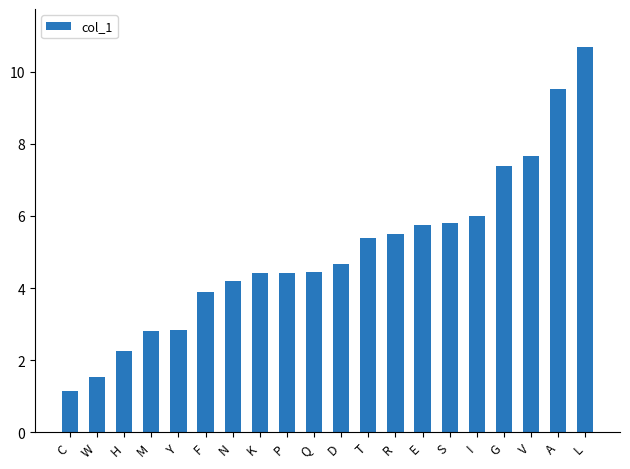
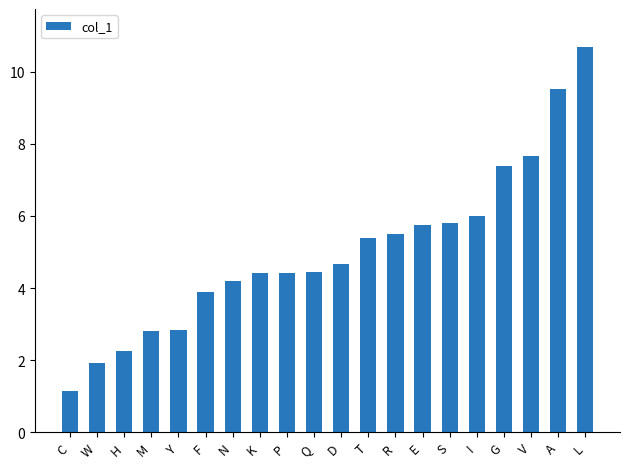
  {
    "C": 1.2,
-   "W": 1.5,
+   "W": 1.9,
    "H": 2.3,
    "M": 2.8,
    "Y": 2.8,
    "F": 3.9,
    "N": 4.2,
    "K": 4.4,
    "P": 4.4,
    "Q": 4.4,
    "D": 4.7,
    "T": 5.4,
    "R": 5.5,
    "E": 5.8,
    "S": 5.8,
    "I": 6.0,
    "G": 7.4,
    "V": 7.7,
    "A": 9.5,
    "L": 10.7
  }
